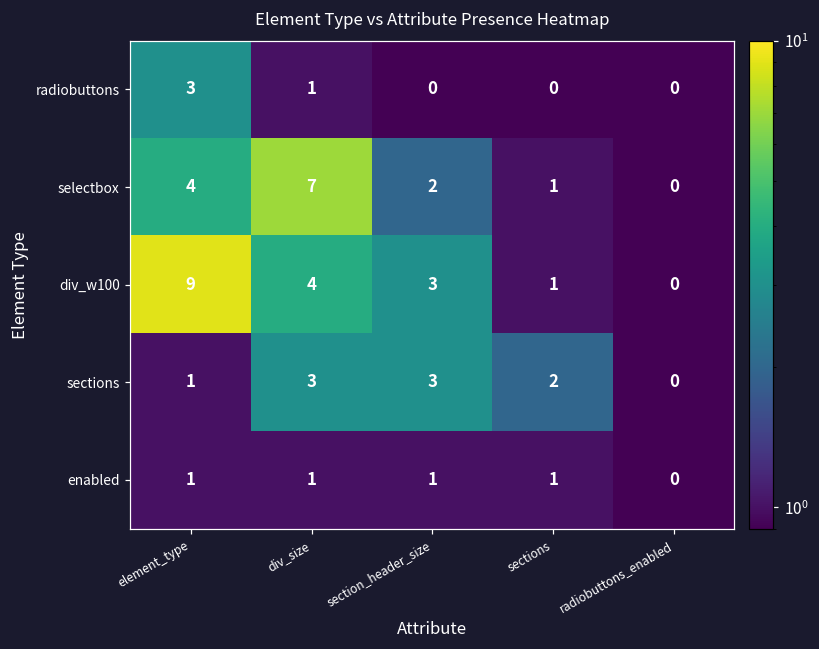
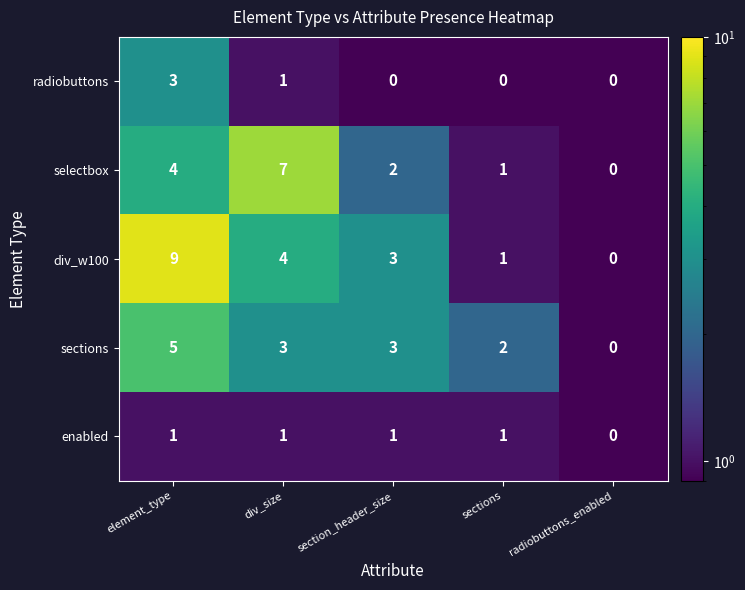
  {
    "radiobuttons": {
      "element_type": 3,
      "div_size": 1,
      "section_header_size": 0,
      "sections": 0,
      "radiobuttons_enabled": 0
    },
    "selectbox": {
      "element_type": 4,
      "div_size": 7,
      "section_header_size": 2,
      "sections": 1,
      "radiobuttons_enabled": 0
    },
    "div_w100": {
      "element_type": 9,
      "div_size": 4,
      "section_header_size": 3,
      "sections": 1,
      "radiobuttons_enabled": 0
    },
    "sections": {
-     "element_type": 1,
+     "element_type": 5,
      "div_size": 3,
      "section_header_size": 3,
      "sections": 2,
      "radiobuttons_enabled": 0
    },
    "enabled": {
      "element_type": 1,
      "div_size": 1,
      "section_header_size": 1,
      "sections": 1,
      "radiobuttons_enabled": 0
    }
  }
